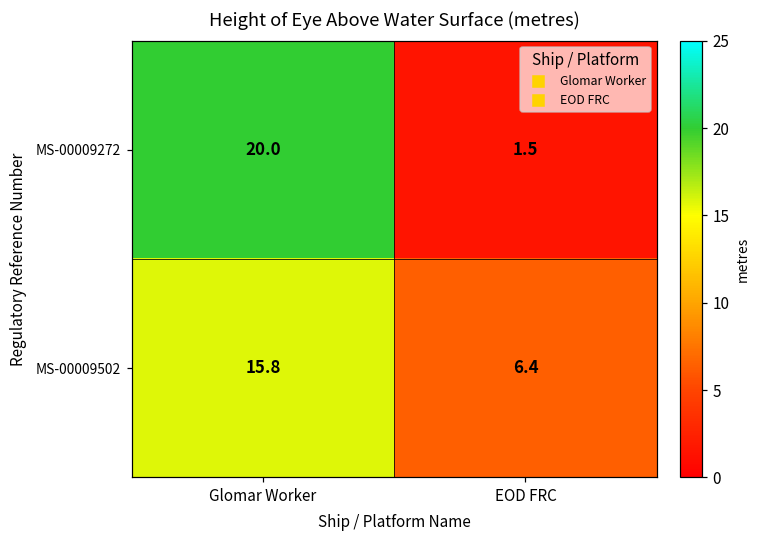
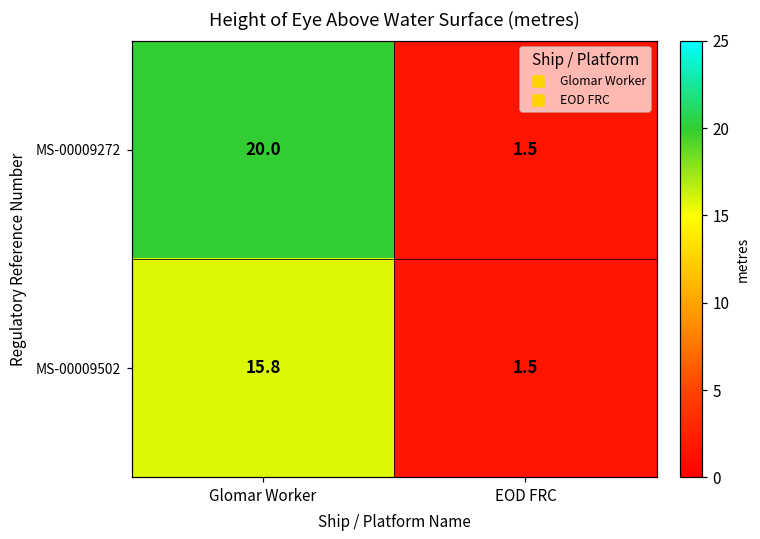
  {
    "MS-00009272": {
      "Glomar Worker": 20.0,
      "EOD FRC": 1.5
    },
    "MS-00009502": {
      "Glomar Worker": 15.8,
-     "EOD FRC": 6.4
+     "EOD FRC": 1.5
    }
  }
